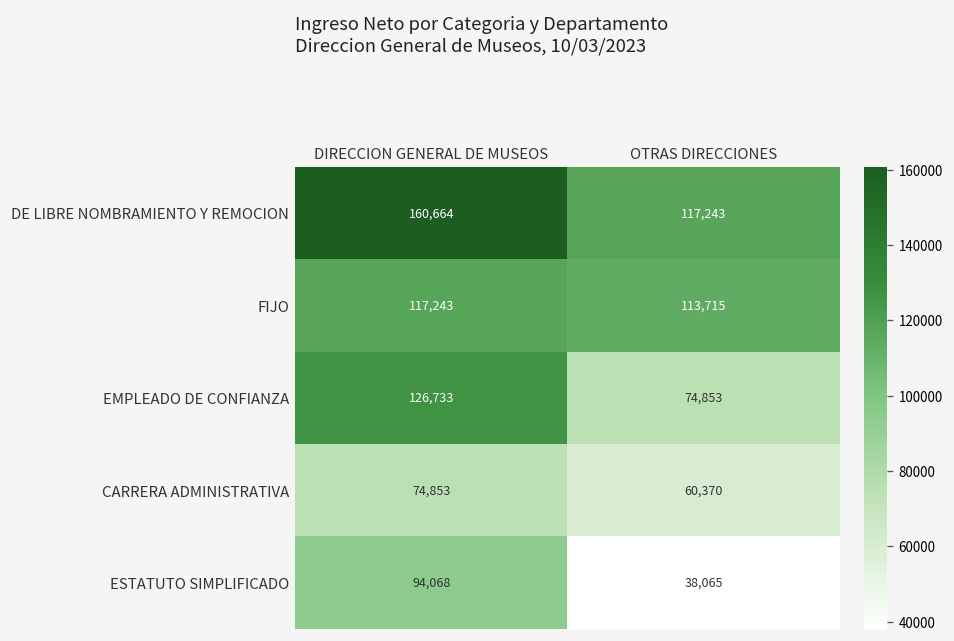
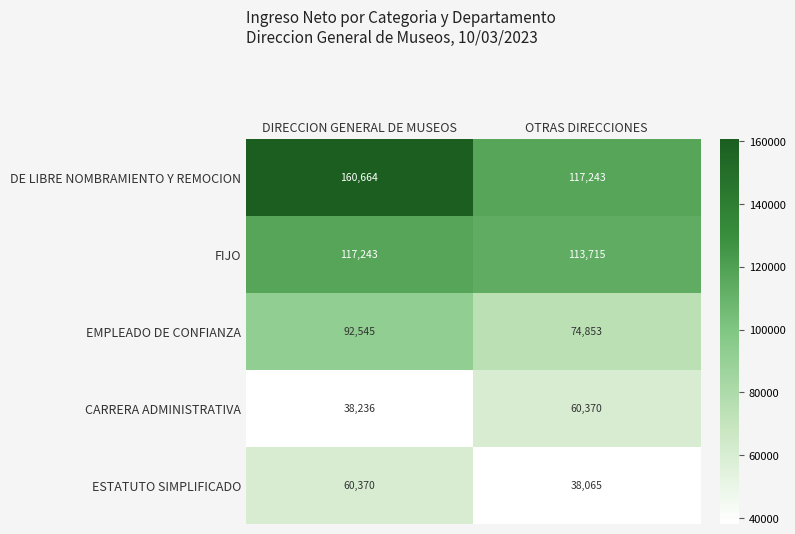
  {
    "DE LIBRE NOMBRAMIENTO Y REMOCION": {
      "DIRECCION GENERAL DE MUSEOS": "160,664",
      "OTRAS DIRECCIONES": "117,243"
    },
    "FIJO": {
      "DIRECCION GENERAL DE MUSEOS": "117,243",
      "OTRAS DIRECCIONES": "113,715"
    },
    "EMPLEADO DE CONFIANZA": {
-     "DIRECCION GENERAL DE MUSEOS": "126,733",
+     "DIRECCION GENERAL DE MUSEOS": "92,545",
      "OTRAS DIRECCIONES": "74,853"
    },
    "CARRERA ADMINISTRATIVA": {
-     "DIRECCION GENERAL DE MUSEOS": "74,853",
+     "DIRECCION GENERAL DE MUSEOS": "38,236",
      "OTRAS DIRECCIONES": "60,370"
    },
    "ESTATUTO SIMPLIFICADO": {
-     "DIRECCION GENERAL DE MUSEOS": "94,068",
+     "DIRECCION GENERAL DE MUSEOS": "60,370",
      "OTRAS DIRECCIONES": "38,065"
    }
  }
